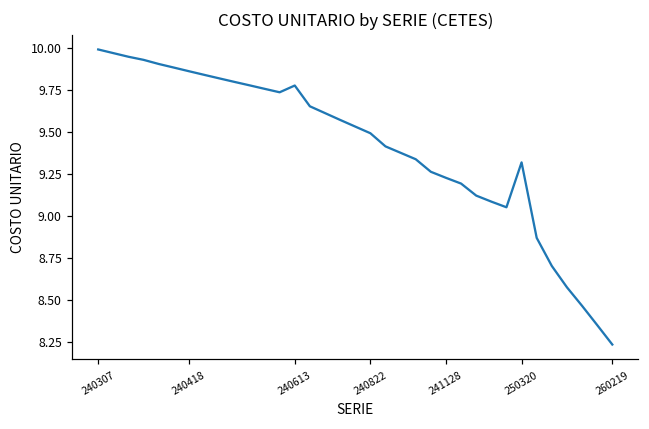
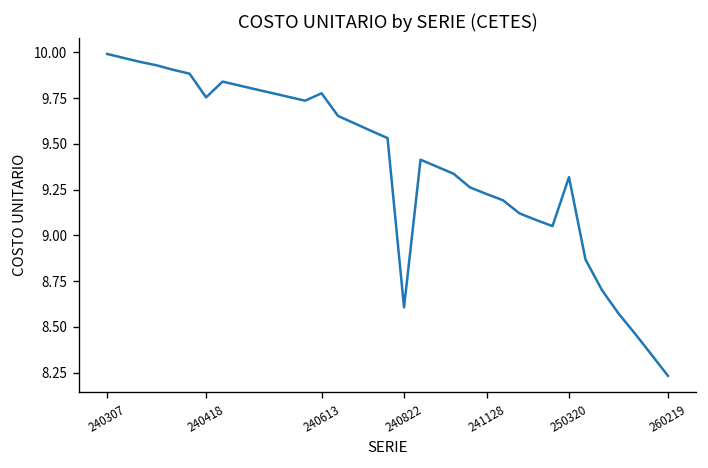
  {
    "240307": 9.99,
-   "240418": 9.86,
+   "240418": 9.75,
    "240613": 9.78,
-   "240822": 9.49,
+   "240822": 8.61,
    "241128": 9.23,
    "250320": 9.32,
    "260219": 8.23
  }
